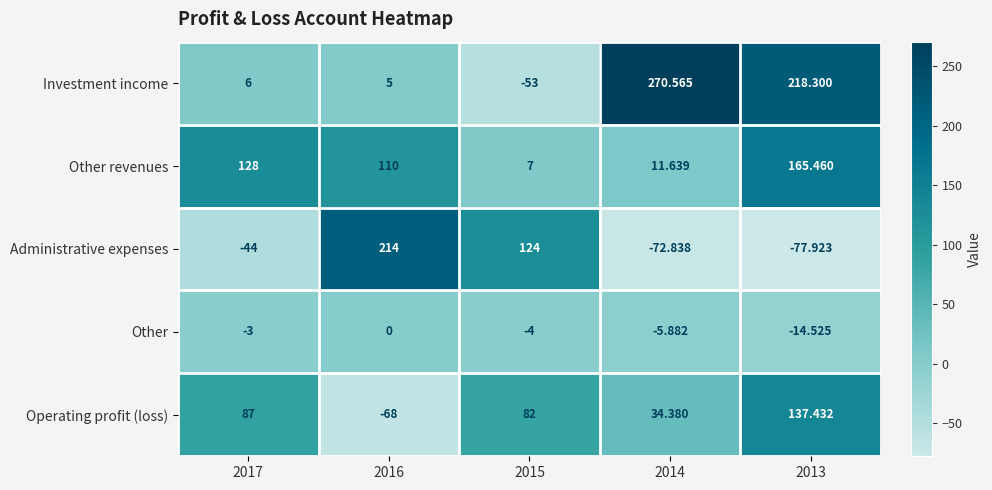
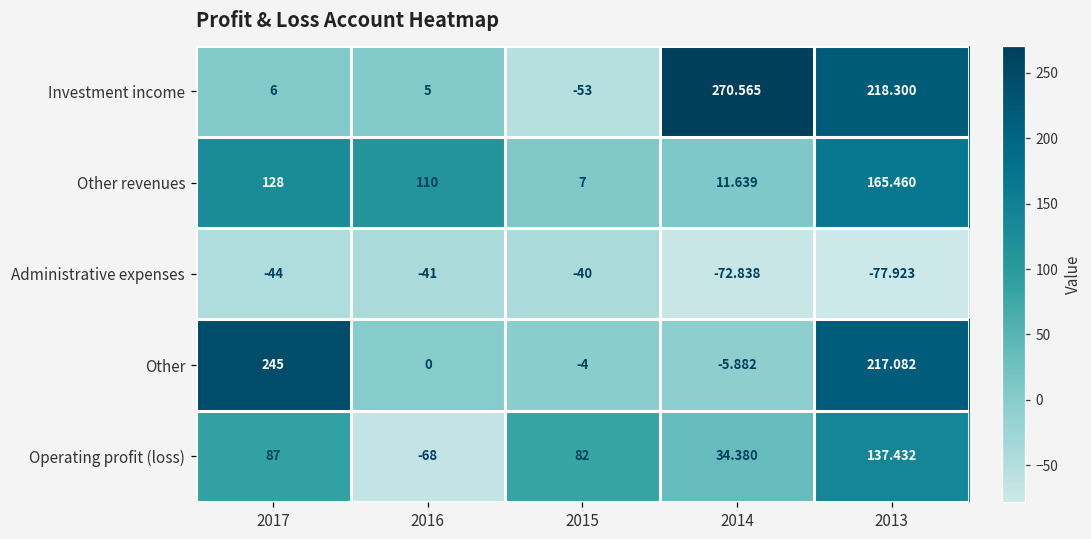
  {
    "Investment income": {
      "2017": 6,
      "2016": 5,
      "2015": -53,
      "2014": 270.565,
      "2013": 218.300
    },
    "Other revenues": {
      "2017": 128,
      "2016": 110,
      "2015": 7,
      "2014": 11.639,
      "2013": 165.460
    },
    "Administrative expenses": {
      "2017": -44,
-     "2016": 214,
-     "2015": 124,
+     "2016": -41,
+     "2015": -40,
      "2014": -72.838,
      "2013": -77.923
    },
    "Other": {
-     "2017": -3,
+     "2017": 245,
      "2016": 0,
      "2015": -4,
      "2014": -5.882,
-     "2013": -14.525
+     "2013": 217.082
    },
    "Operating profit (loss)": {
      "2017": 87,
      "2016": -68,
      "2015": 82,
      "2014": 34.380,
      "2013": 137.432
    }
  }
